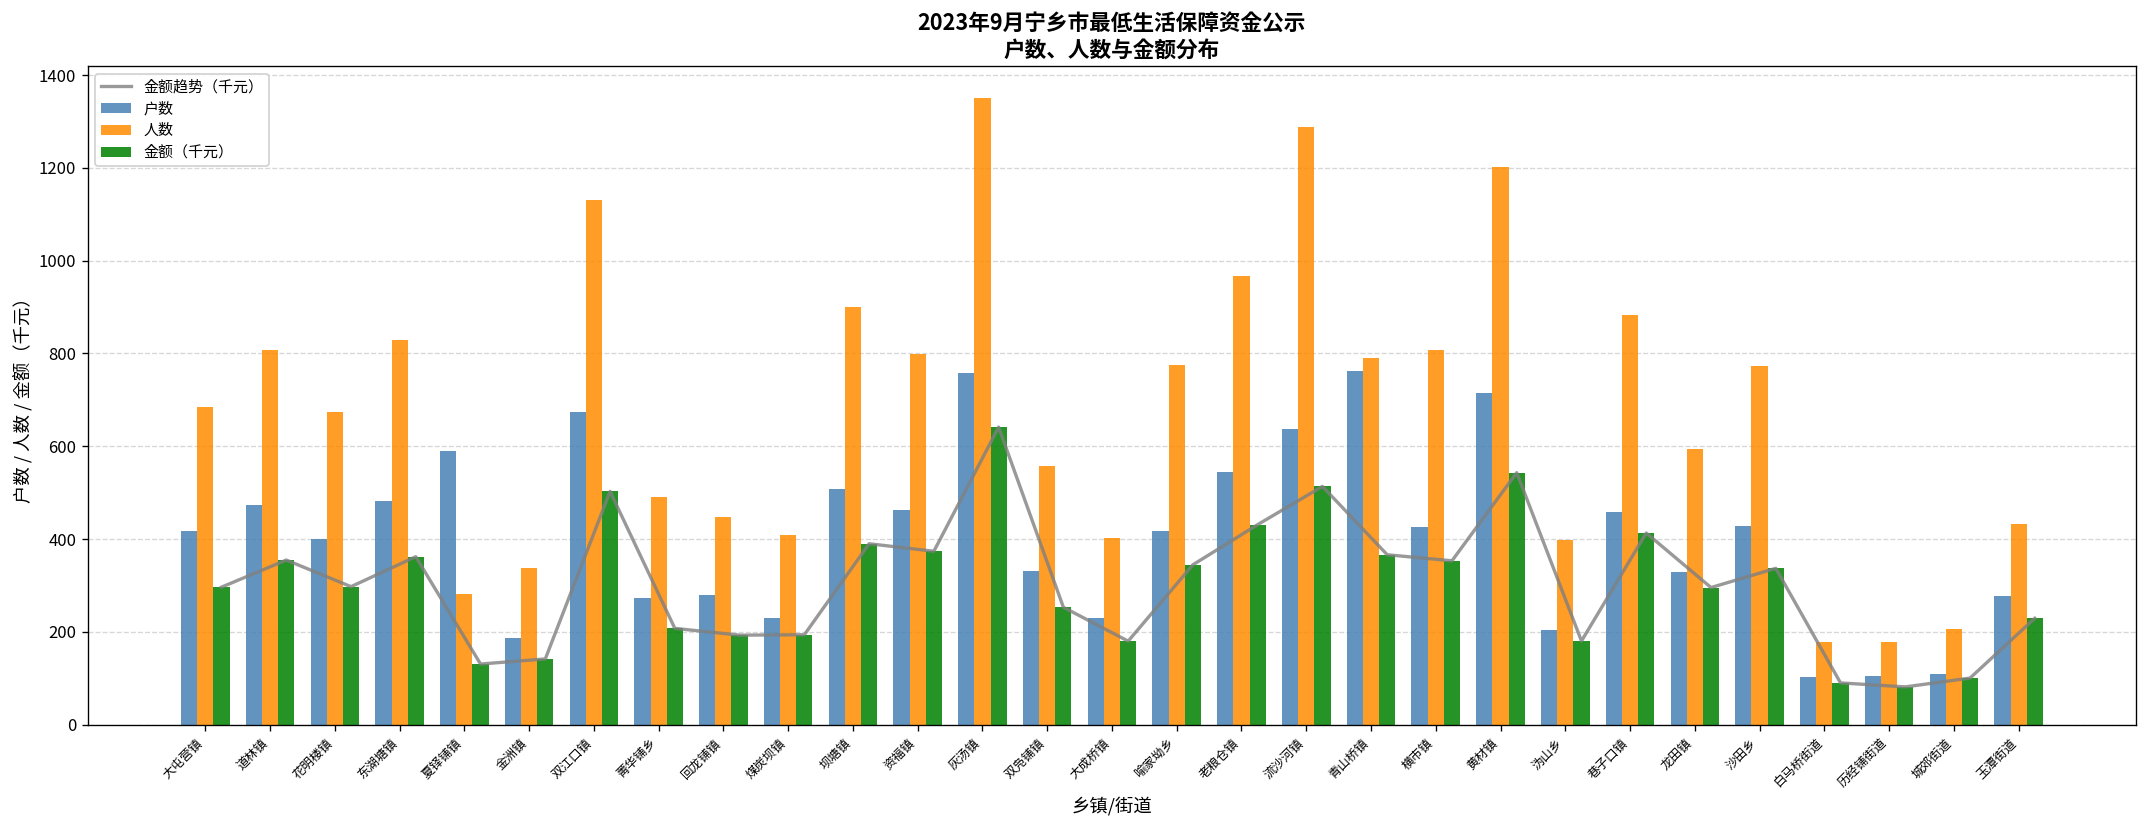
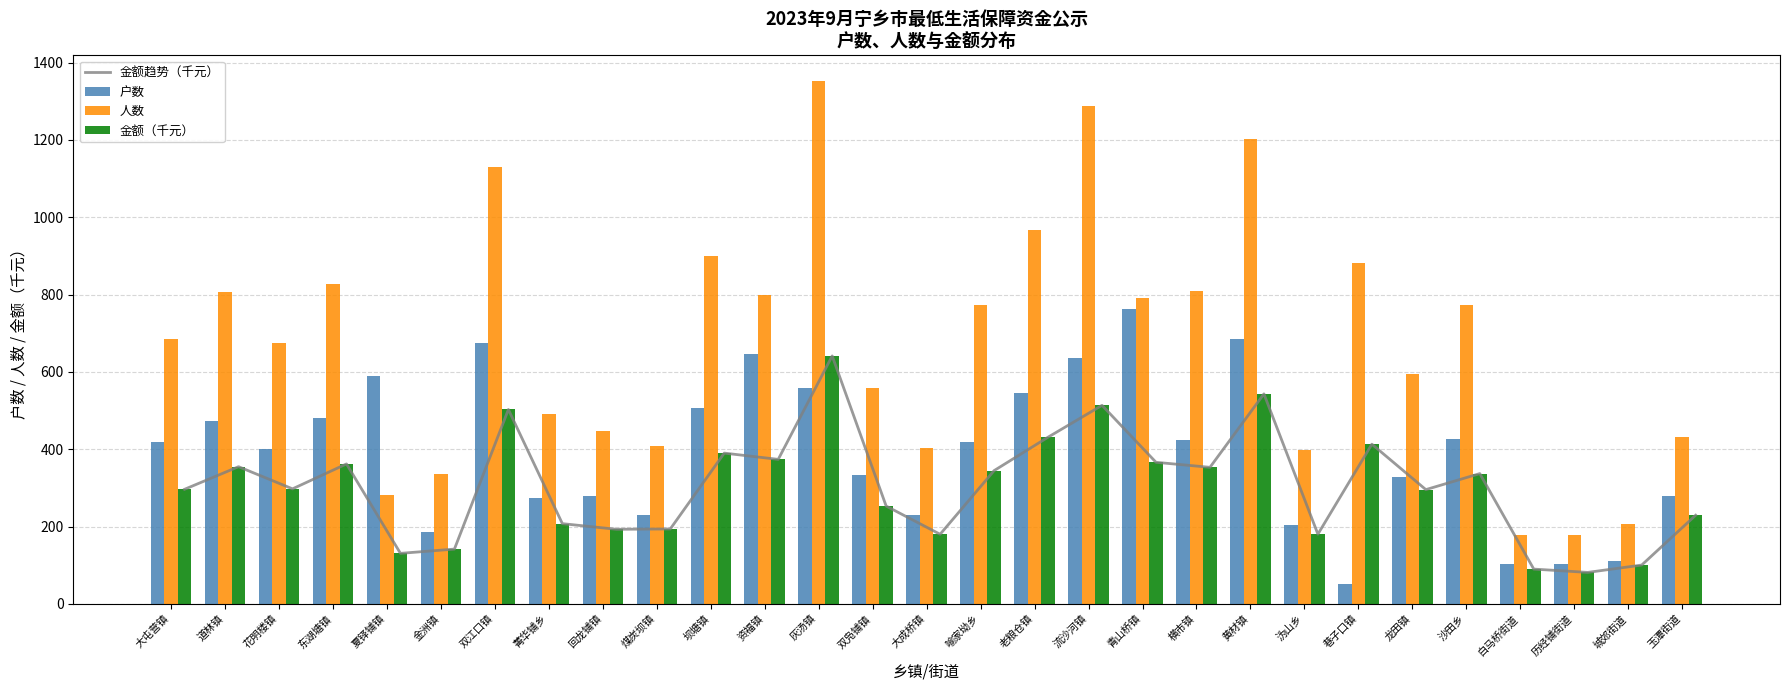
  {
    "户数": {
      "大屯营镇": 420,
      "道林镇": 470,
      "花明楼镇": 400,
      "东湖塘镇": 480,
      "夏铎铺镇": 590,
      "金洲镇": 190,
      "双江口镇": 670,
      "菁华铺乡": 270,
      "回龙铺镇": 280,
      "煤炭坝镇": 230,
      "坝塘镇": 510,
-     "资福镇": 460,
-     "灰汤镇": 760,
+     "资福镇": 650,
+     "灰汤镇": 560,
      "双凫铺镇": 330,
      "大成桥镇": 230,
      "喻家坳乡": 420,
      "老粮仓镇": 550,
      "流沙河镇": 640,
      "青山桥镇": 760,
      "横市镇": 430,
-     "黄材镇": 720,
+     "黄材镇": 690,
      "沩山乡": 200,
-     "巷子口镇": 460,
+     "巷子口镇": 50,
      "龙田镇": 330,
      "沙田乡": 430,
      "白马桥街道": 100,
      "历经铺街道": 100,
      "城郊街道": 110,
      "玉潭街道": 280
    },
    "人数": {
      "大屯营镇": 680,
      "道林镇": 810,
      "花明楼镇": 670,
      "东湖塘镇": 830,
      "夏铎铺镇": 280,
      "金洲镇": 340,
      "双江口镇": 1130,
      "菁华铺乡": 490,
      "回龙铺镇": 450,
      "煤炭坝镇": 410,
      "坝塘镇": 900,
      "资福镇": 800,
      "灰汤镇": 1350,
      "双凫铺镇": 560,
      "大成桥镇": 400,
      "喻家坳乡": 770,
      "老粮仓镇": 970,
      "流沙河镇": 1290,
      "青山桥镇": 790,
      "横市镇": 810,
      "黄材镇": 1200,
      "沩山乡": 400,
      "巷子口镇": 880,
      "龙田镇": 590,
      "沙田乡": 770,
      "白马桥街道": 180,
      "历经铺街道": 180,
      "城郊街道": 210,
      "玉潭街道": 430
    },
    "金额（千元）": {
      "大屯营镇": 300,
      "道林镇": 350,
      "花明楼镇": 300,
      "东湖塘镇": 360,
      "夏铎铺镇": 130,
      "金洲镇": 140,
      "双江口镇": 500,
      "菁华铺乡": 210,
      "回龙铺镇": 190,
      "煤炭坝镇": 190,
      "坝塘镇": 390,
      "资福镇": 370,
      "灰汤镇": 640,
      "双凫铺镇": 250,
      "大成桥镇": 180,
      "喻家坳乡": 340,
      "老粮仓镇": 430,
      "流沙河镇": 510,
      "青山桥镇": 370,
      "横市镇": 350,
      "黄材镇": 540,
      "沩山乡": 180,
      "巷子口镇": 410,
      "龙田镇": 300,
      "沙田乡": 340,
      "白马桥街道": 90,
      "历经铺街道": 80,
      "城郊街道": 100,
      "玉潭街道": 230
    }
  }
